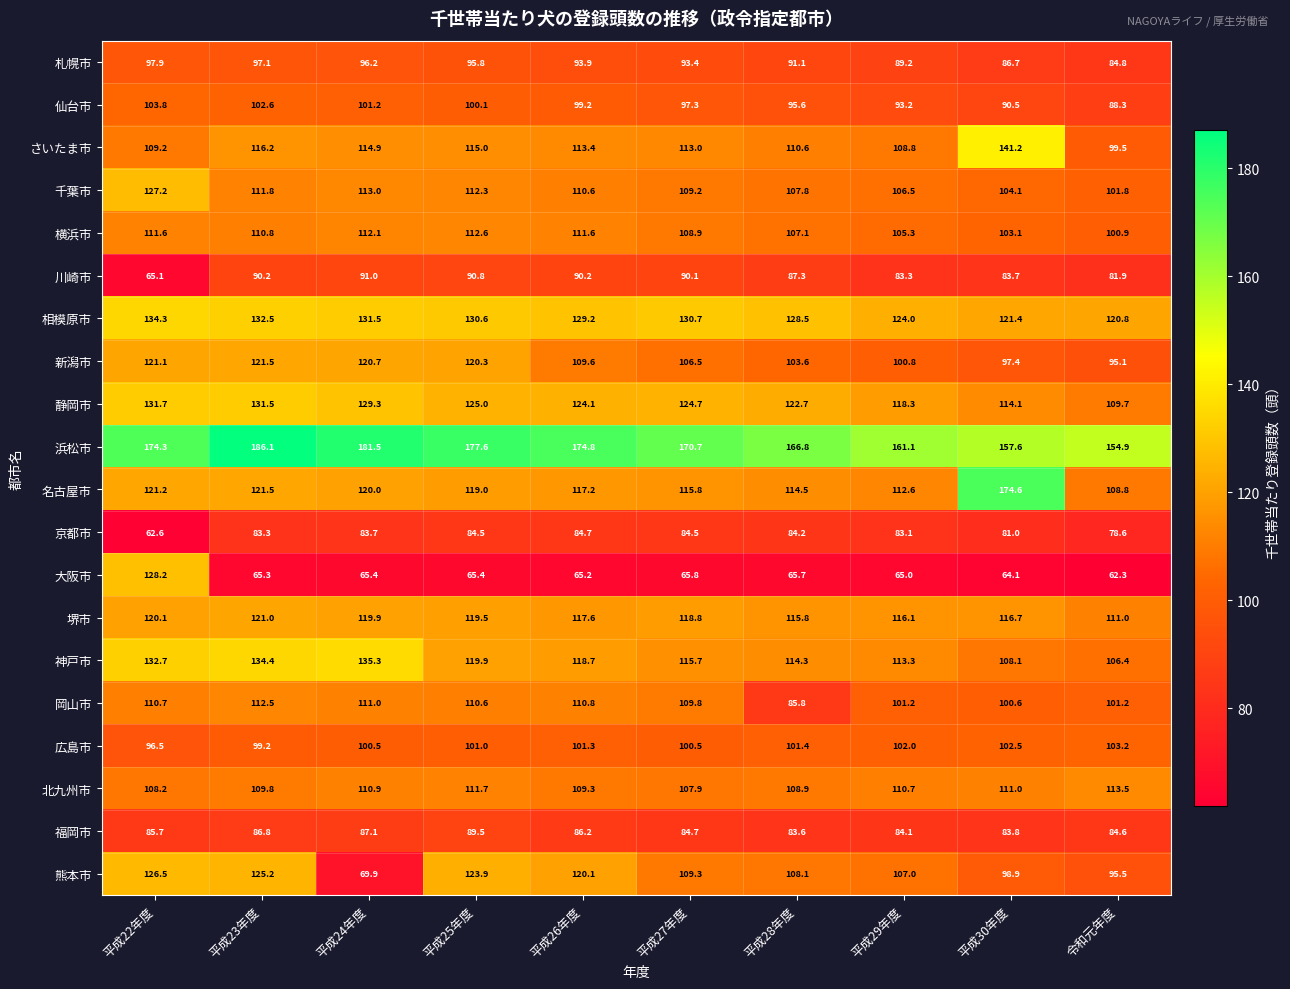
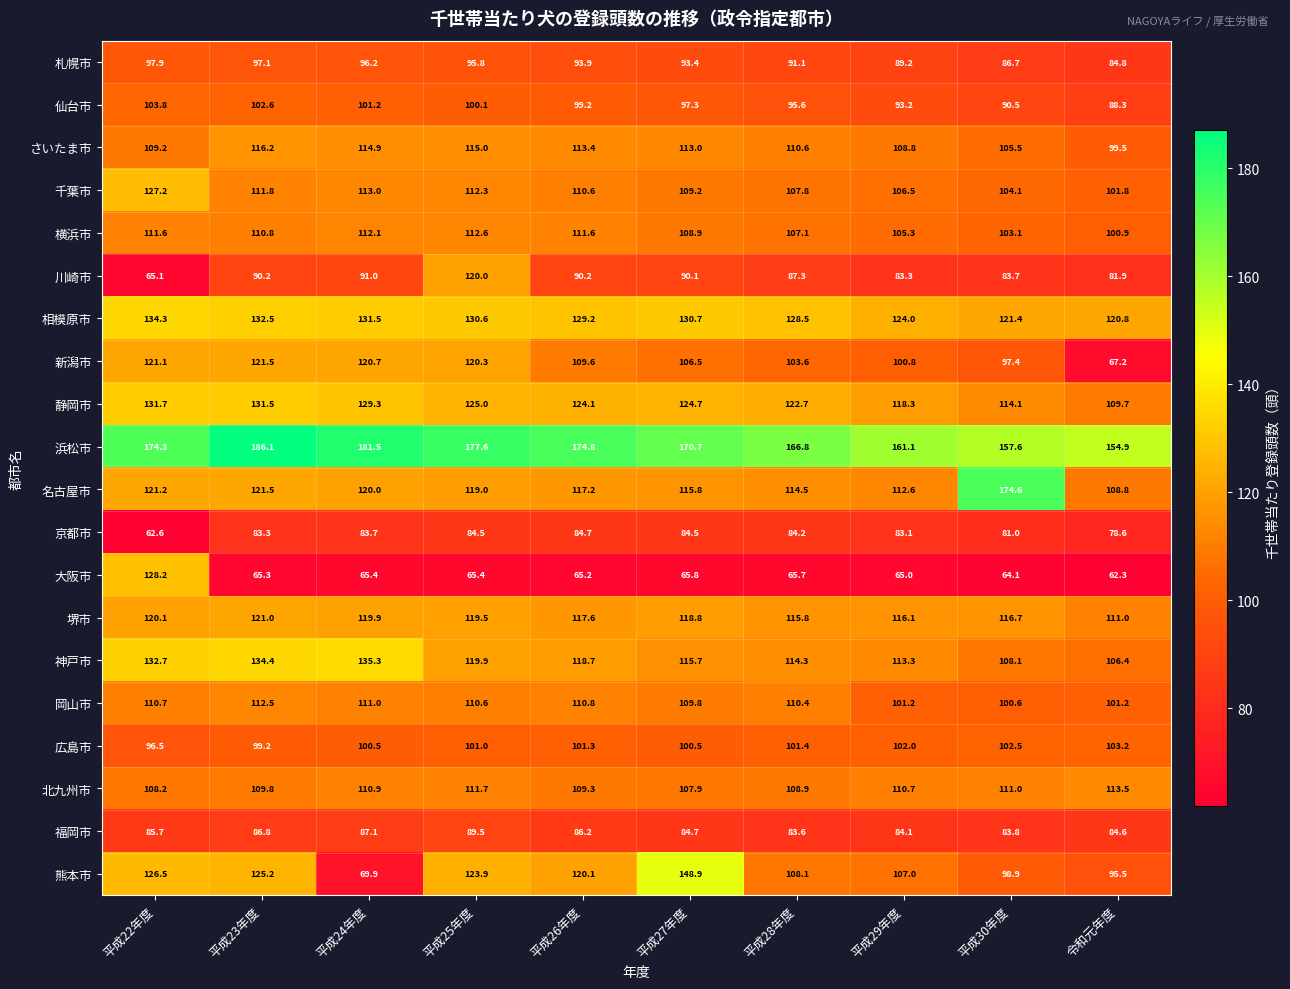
  {
    "札幌市": {
      "平成22年度": 97.9,
      "平成23年度": 97.1,
      "平成24年度": 96.2,
      "平成25年度": 95.8,
      "平成26年度": 93.9,
      "平成27年度": 93.4,
      "平成28年度": 91.1,
      "平成29年度": 89.2,
      "平成30年度": 86.7,
      "令和元年度": 84.8
    },
    "仙台市": {
      "平成22年度": 103.8,
      "平成23年度": 102.6,
      "平成24年度": 101.2,
      "平成25年度": 100.1,
      "平成26年度": 99.2,
      "平成27年度": 97.3,
      "平成28年度": 95.6,
      "平成29年度": 93.2,
      "平成30年度": 90.5,
      "令和元年度": 88.3
    },
    "さいたま市": {
      "平成22年度": 109.2,
      "平成23年度": 116.2,
      "平成24年度": 114.9,
      "平成25年度": 115.0,
      "平成26年度": 113.4,
      "平成27年度": 113.0,
      "平成28年度": 110.6,
      "平成29年度": 108.8,
-     "平成30年度": 141.2,
+     "平成30年度": 105.5,
      "令和元年度": 99.5
    },
    "千葉市": {
      "平成22年度": 127.2,
      "平成23年度": 111.8,
      "平成24年度": 113.0,
      "平成25年度": 112.3,
      "平成26年度": 110.6,
      "平成27年度": 109.2,
      "平成28年度": 107.8,
      "平成29年度": 106.5,
      "平成30年度": 104.1,
      "令和元年度": 101.8
    },
    "横浜市": {
      "平成22年度": 111.6,
      "平成23年度": 110.8,
      "平成24年度": 112.1,
      "平成25年度": 112.6,
      "平成26年度": 111.6,
      "平成27年度": 108.9,
      "平成28年度": 107.1,
      "平成29年度": 105.3,
      "平成30年度": 103.1,
      "令和元年度": 100.9
    },
    "川崎市": {
      "平成22年度": 65.1,
      "平成23年度": 90.2,
      "平成24年度": 91.0,
-     "平成25年度": 90.8,
+     "平成25年度": 120.0,
      "平成26年度": 90.2,
      "平成27年度": 90.1,
      "平成28年度": 87.3,
      "平成29年度": 83.3,
      "平成30年度": 83.7,
      "令和元年度": 81.9
    },
    "相模原市": {
      "平成22年度": 134.3,
      "平成23年度": 132.5,
      "平成24年度": 131.5,
      "平成25年度": 130.6,
      "平成26年度": 129.2,
      "平成27年度": 130.7,
      "平成28年度": 128.5,
      "平成29年度": 124.0,
      "平成30年度": 121.4,
      "令和元年度": 120.8
    },
    "新潟市": {
      "平成22年度": 121.1,
      "平成23年度": 121.5,
      "平成24年度": 120.7,
      "平成25年度": 120.3,
      "平成26年度": 109.6,
      "平成27年度": 106.5,
      "平成28年度": 103.6,
      "平成29年度": 100.8,
      "平成30年度": 97.4,
-     "令和元年度": 95.1
+     "令和元年度": 67.2
    },
    "静岡市": {
      "平成22年度": 131.7,
      "平成23年度": 131.5,
      "平成24年度": 129.3,
      "平成25年度": 125.0,
      "平成26年度": 124.1,
      "平成27年度": 124.7,
      "平成28年度": 122.7,
      "平成29年度": 118.3,
      "平成30年度": 114.1,
      "令和元年度": 109.7
    },
    "浜松市": {
      "平成22年度": 174.3,
      "平成23年度": 186.1,
      "平成24年度": 181.5,
      "平成25年度": 177.6,
      "平成26年度": 174.8,
      "平成27年度": 170.7,
      "平成28年度": 166.8,
      "平成29年度": 161.1,
      "平成30年度": 157.6,
      "令和元年度": 154.9
    },
    "名古屋市": {
      "平成22年度": 121.2,
      "平成23年度": 121.5,
      "平成24年度": 120.0,
      "平成25年度": 119.0,
      "平成26年度": 117.2,
      "平成27年度": 115.8,
      "平成28年度": 114.5,
      "平成29年度": 112.6,
      "平成30年度": 174.6,
      "令和元年度": 108.8
    },
    "京都市": {
      "平成22年度": 62.6,
      "平成23年度": 83.3,
      "平成24年度": 83.7,
      "平成25年度": 84.5,
      "平成26年度": 84.7,
      "平成27年度": 84.5,
      "平成28年度": 84.2,
      "平成29年度": 83.1,
      "平成30年度": 81.0,
      "令和元年度": 78.6
    },
    "大阪市": {
      "平成22年度": 128.2,
      "平成23年度": 65.3,
      "平成24年度": 65.4,
      "平成25年度": 65.4,
      "平成26年度": 65.2,
      "平成27年度": 65.8,
      "平成28年度": 65.7,
      "平成29年度": 65.0,
      "平成30年度": 64.1,
      "令和元年度": 62.3
    },
    "堺市": {
      "平成22年度": 120.1,
      "平成23年度": 121.0,
      "平成24年度": 119.9,
      "平成25年度": 119.5,
      "平成26年度": 117.6,
      "平成27年度": 118.8,
      "平成28年度": 115.8,
      "平成29年度": 116.1,
      "平成30年度": 116.7,
      "令和元年度": 111.0
    },
    "神戸市": {
      "平成22年度": 132.7,
      "平成23年度": 134.4,
      "平成24年度": 135.3,
      "平成25年度": 119.9,
      "平成26年度": 118.7,
      "平成27年度": 115.7,
      "平成28年度": 114.3,
      "平成29年度": 113.3,
      "平成30年度": 108.1,
      "令和元年度": 106.4
    },
    "岡山市": {
      "平成22年度": 110.7,
      "平成23年度": 112.5,
      "平成24年度": 111.0,
      "平成25年度": 110.6,
      "平成26年度": 110.8,
      "平成27年度": 109.8,
-     "平成28年度": 85.8,
+     "平成28年度": 110.4,
      "平成29年度": 101.2,
      "平成30年度": 100.6,
      "令和元年度": 101.2
    },
    "広島市": {
      "平成22年度": 96.5,
      "平成23年度": 99.2,
      "平成24年度": 100.5,
      "平成25年度": 101.0,
      "平成26年度": 101.3,
      "平成27年度": 100.5,
      "平成28年度": 101.4,
      "平成29年度": 102.0,
      "平成30年度": 102.5,
      "令和元年度": 103.2
    },
    "北九州市": {
      "平成22年度": 108.2,
      "平成23年度": 109.8,
      "平成24年度": 110.9,
      "平成25年度": 111.7,
      "平成26年度": 109.3,
      "平成27年度": 107.9,
      "平成28年度": 108.9,
      "平成29年度": 110.7,
      "平成30年度": 111.0,
      "令和元年度": 113.5
    },
    "福岡市": {
      "平成22年度": 85.7,
      "平成23年度": 86.8,
      "平成24年度": 87.1,
      "平成25年度": 89.5,
      "平成26年度": 86.2,
      "平成27年度": 84.7,
      "平成28年度": 83.6,
      "平成29年度": 84.1,
      "平成30年度": 83.8,
      "令和元年度": 84.6
    },
    "熊本市": {
      "平成22年度": 126.5,
      "平成23年度": 125.2,
      "平成24年度": 69.9,
      "平成25年度": 123.9,
      "平成26年度": 120.1,
-     "平成27年度": 109.3,
+     "平成27年度": 148.9,
      "平成28年度": 108.1,
      "平成29年度": 107.0,
      "平成30年度": 98.9,
      "令和元年度": 95.5
    }
  }
